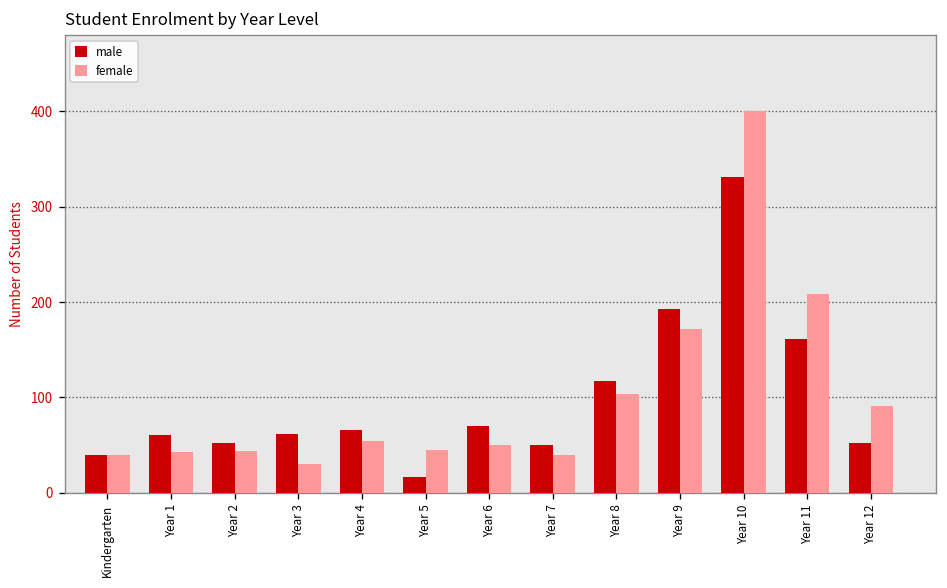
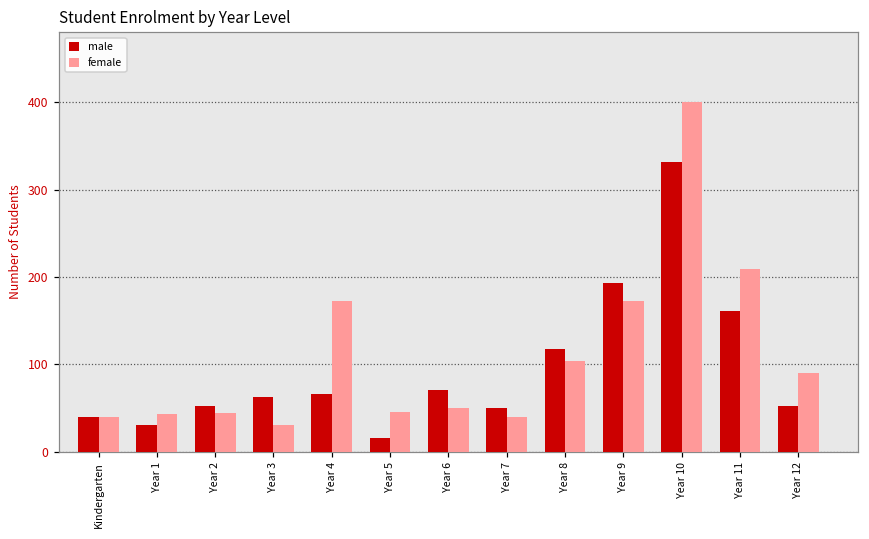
  {
    "male": {
      "Kindergarten": 40,
-     "Year 1": 60,
+     "Year 1": 30,
      "Year 2": 50,
      "Year 3": 60,
      "Year 4": 70,
      "Year 5": 20,
      "Year 6": 70,
      "Year 7": 50,
      "Year 8": 120,
      "Year 9": 190,
      "Year 10": 330,
      "Year 11": 160,
      "Year 12": 50
    },
    "female": {
      "Kindergarten": 40,
      "Year 1": 40,
      "Year 2": 40,
      "Year 3": 30,
-     "Year 4": 50,
+     "Year 4": 170,
      "Year 5": 50,
      "Year 6": 50,
      "Year 7": 40,
      "Year 8": 100,
      "Year 9": 170,
      "Year 10": 400,
      "Year 11": 210,
      "Year 12": 90
    }
  }
